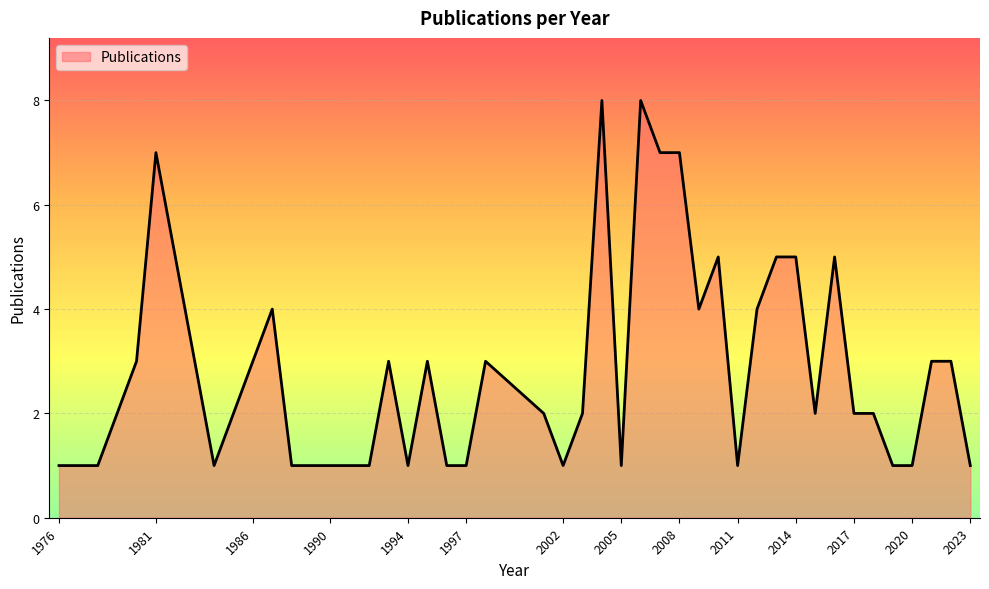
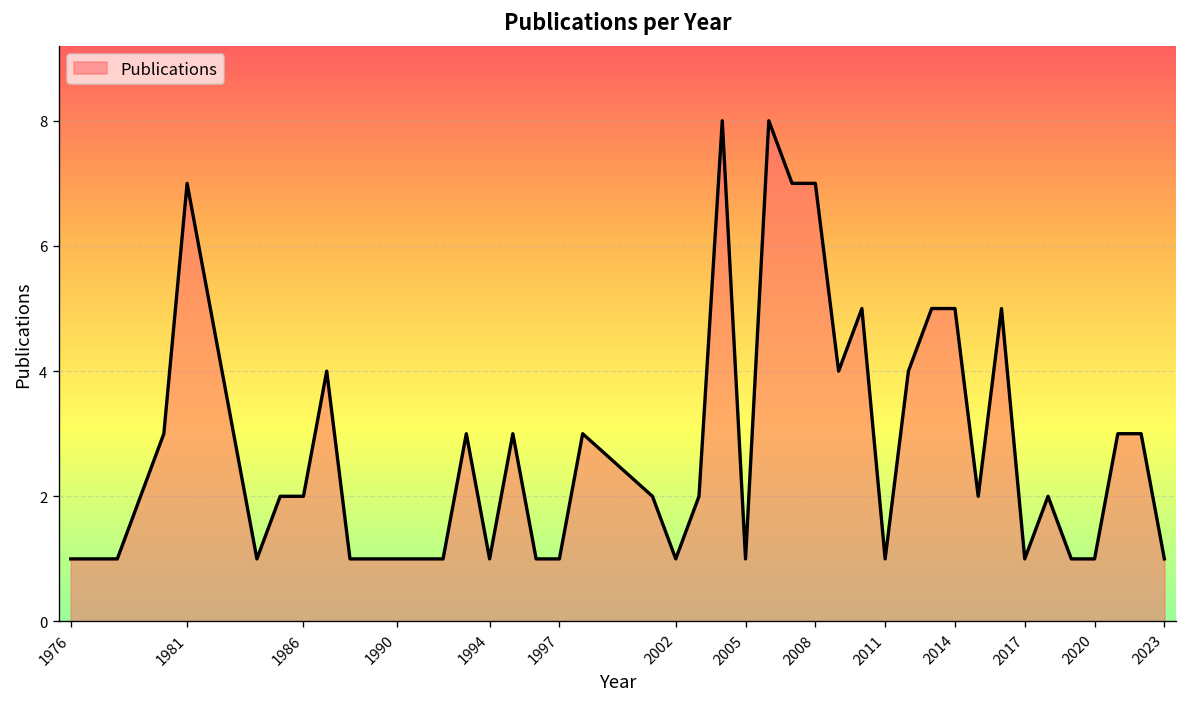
  {
    "1976": 1,
    "1981": 7,
-   "1986": 3,
+   "1986": 2,
    "1990": 1,
    "1994": 1,
    "1997": 1,
    "2002": 1,
    "2005": 1,
    "2008": 7,
    "2011": 1,
    "2014": 5,
-   "2017": 2,
+   "2017": 1,
    "2020": 1,
    "2023": 1
  }
